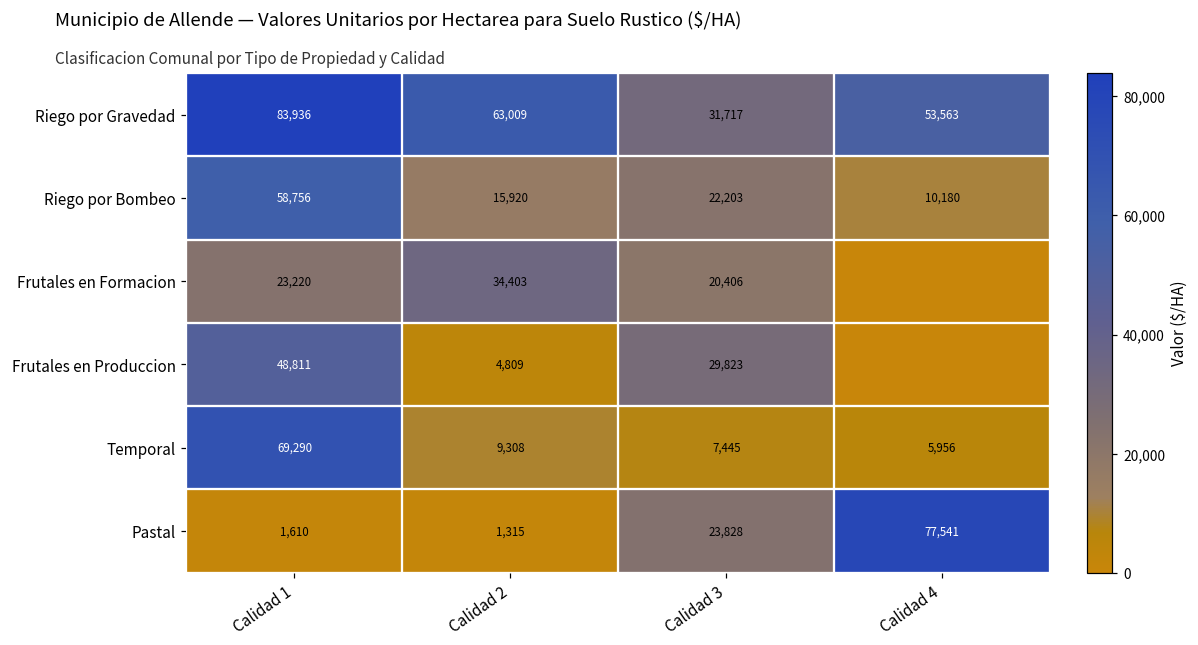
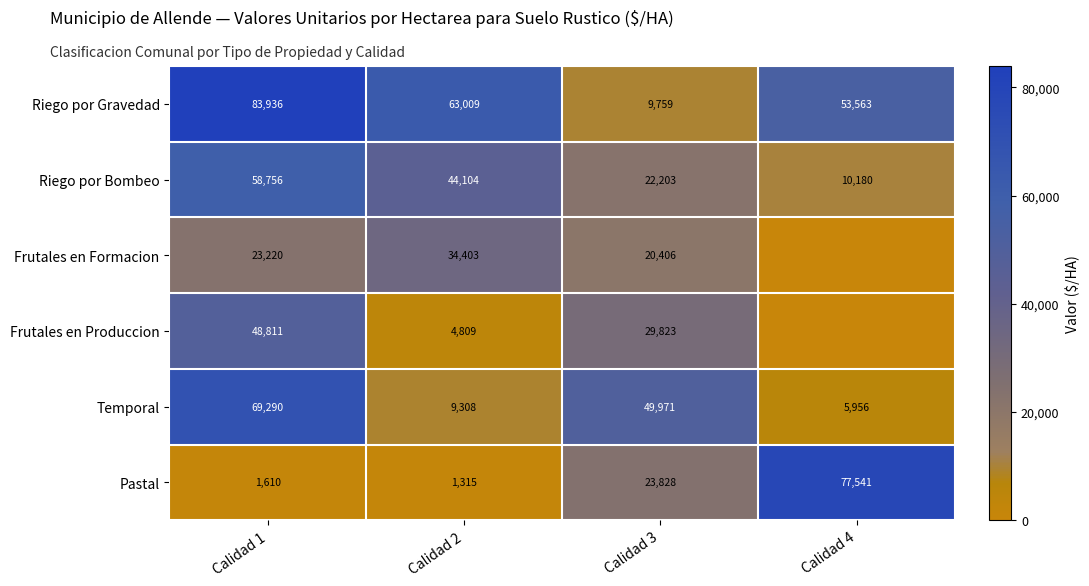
  {
    "Riego por Gravedad": {
      "Calidad 1": "83,936",
      "Calidad 2": "63,009",
-     "Calidad 3": "31,717",
+     "Calidad 3": "9,759",
      "Calidad 4": "53,563"
    },
    "Riego por Bombeo": {
      "Calidad 1": "58,756",
-     "Calidad 2": "15,920",
+     "Calidad 2": "44,104",
      "Calidad 3": "22,203",
      "Calidad 4": "10,180"
    },
    "Frutales en Formacion": {
      "Calidad 1": "23,220",
      "Calidad 2": "34,403",
      "Calidad 3": "20,406"
    },
    "Frutales en Produccion": {
      "Calidad 1": "48,811",
      "Calidad 2": "4,809",
      "Calidad 3": "29,823"
    },
    "Temporal": {
      "Calidad 1": "69,290",
      "Calidad 2": "9,308",
-     "Calidad 3": "7,445",
+     "Calidad 3": "49,971",
      "Calidad 4": "5,956"
    },
    "Pastal": {
      "Calidad 1": "1,610",
      "Calidad 2": "1,315",
      "Calidad 3": "23,828",
      "Calidad 4": "77,541"
    }
  }
